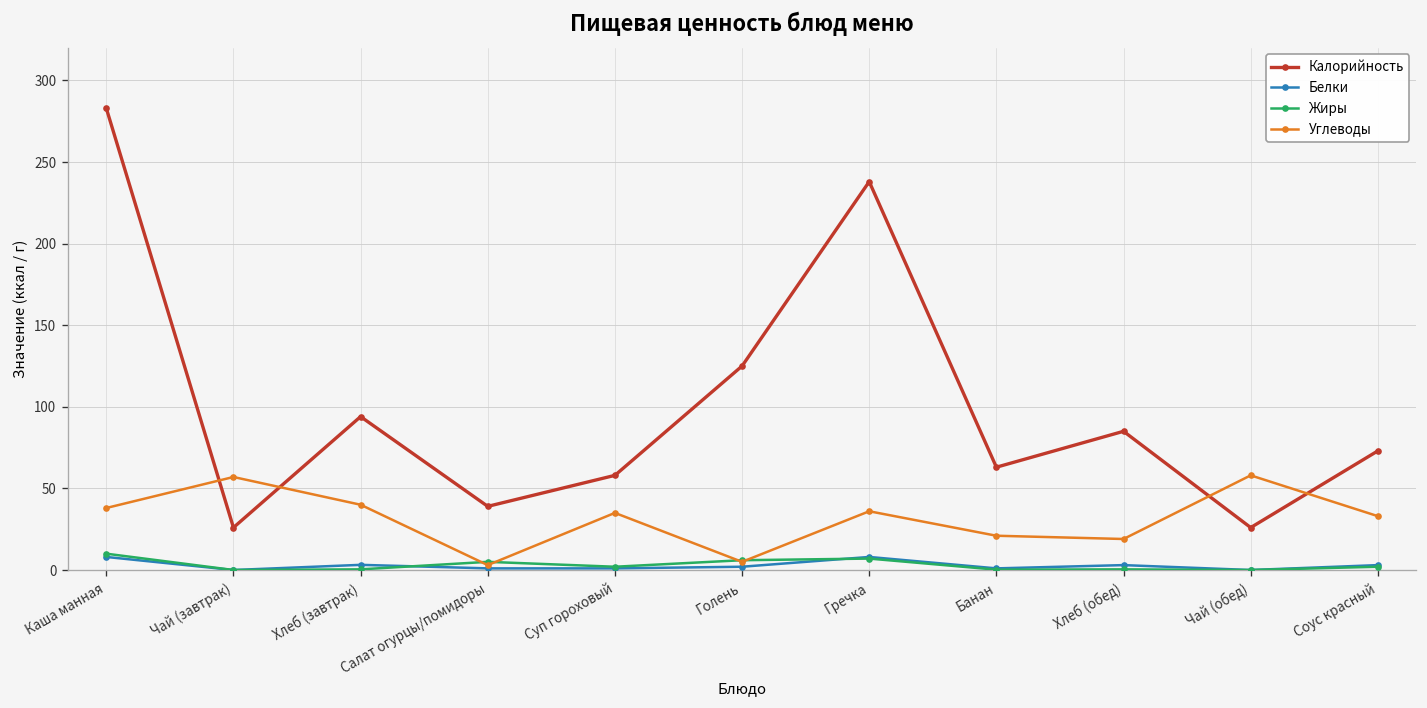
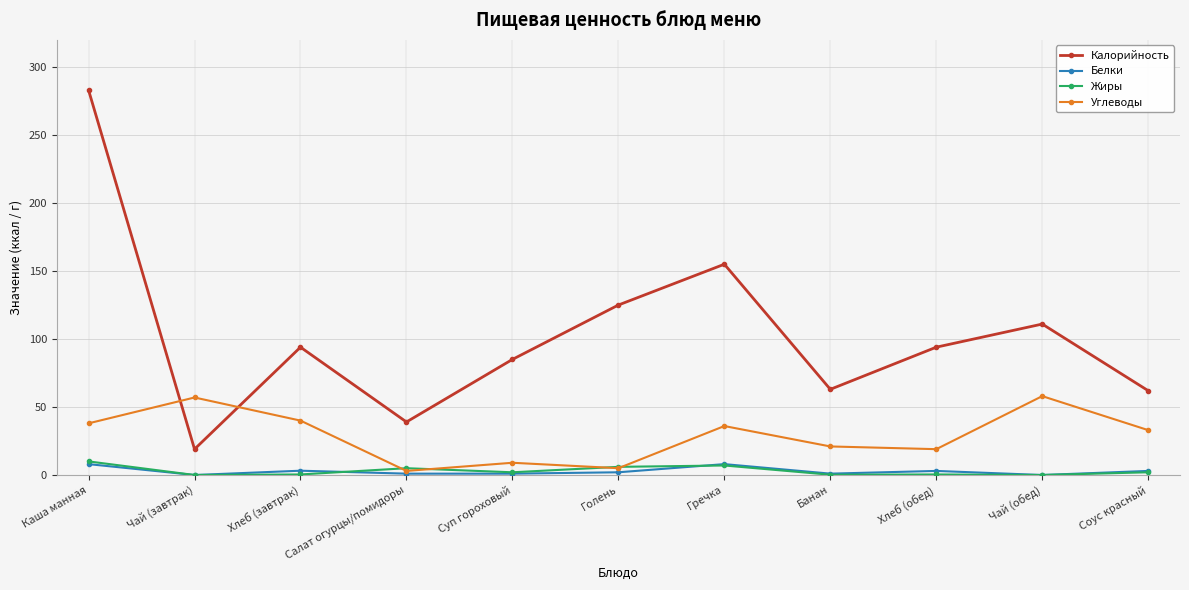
  {
    "Калорийность": {
      "Каша манная": 283,
-     "Чай (завтрак)": 26,
+     "Чай (завтрак)": 19,
      "Хлеб (завтрак)": 94,
      "Салат огурцы/помидоры": 39,
-     "Суп гороховый": 58,
+     "Суп гороховый": 85,
      "Голень": 125,
-     "Гречка": 238,
+     "Гречка": 155,
      "Банан": 63,
-     "Хлеб (обед)": 85,
-     "Чай (обед)": 26,
-     "Соус красный": 73
+     "Хлеб (обед)": 94,
+     "Чай (обед)": 111,
+     "Соус красный": 62
    },
    "Белки": {
      "Каша манная": 8,
      "Хлеб (завтрак)": 3,
      "Салат огурцы/помидоры": 1,
      "Голень": 2,
      "Хлеб (обед)": 3
    },
    "Жиры": {
      "Каша манная": 10,
      "Хлеб (завтрак)": 0,
      "Салат огурцы/помидоры": 5,
      "Хлеб (обед)": 0
    },
    "Углеводы": {
      "Каша манная": 38,
      "Чай (завтрак)": 57,
      "Хлеб (завтрак)": 40,
      "Салат огурцы/помидоры": 3,
-     "Суп гороховый": 35,
+     "Суп гороховый": 9,
      "Гречка": 36,
      "Банан": 21,
      "Хлеб (обед)": 19,
      "Чай (обед)": 58,
      "Соус красный": 33
    }
  }
